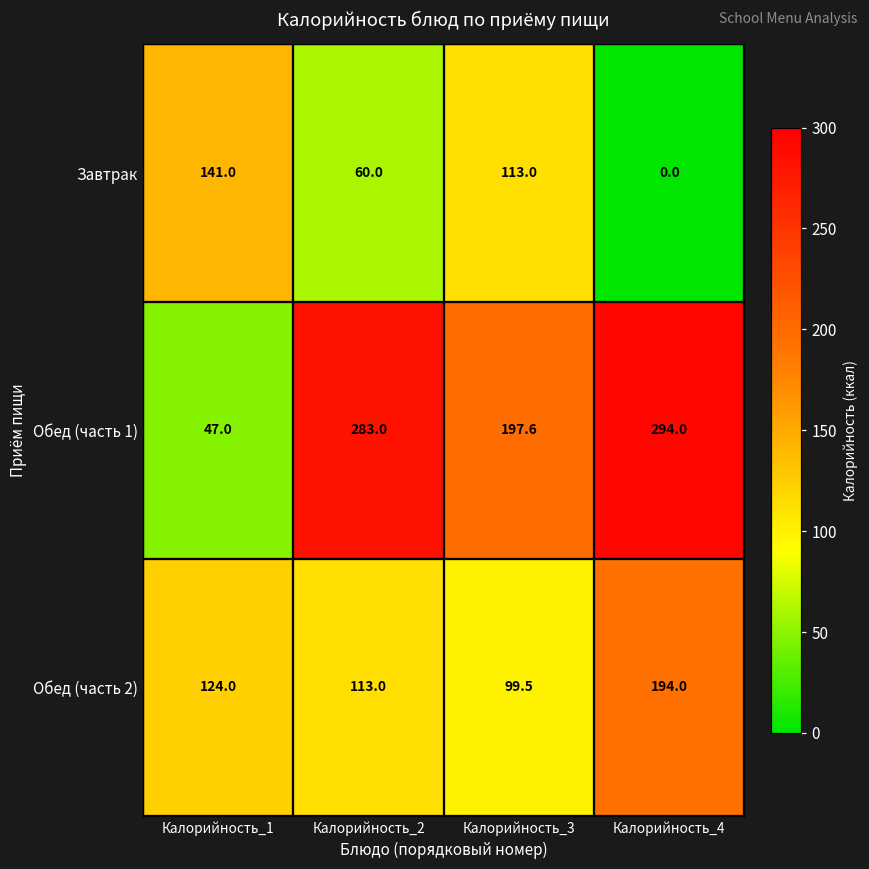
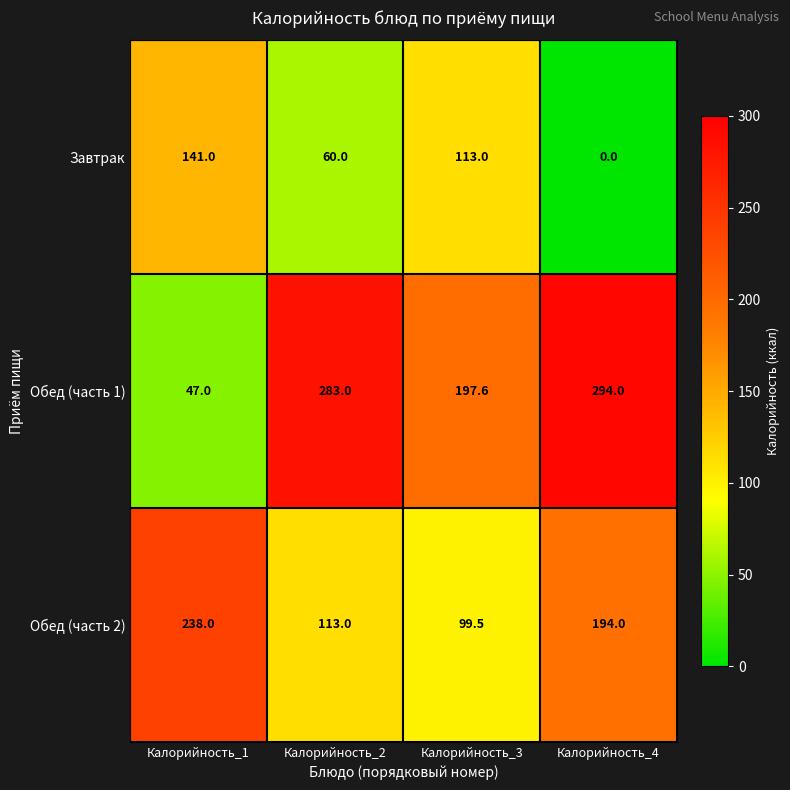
  {
    "Завтрак": {
      "Калорийность_1": 141.0,
      "Калорийность_2": 60.0,
      "Калорийность_3": 113.0,
      "Калорийность_4": 0.0
    },
    "Обед (часть 1)": {
      "Калорийность_1": 47.0,
      "Калорийность_2": 283.0,
      "Калорийность_3": 197.6,
      "Калорийность_4": 294.0
    },
    "Обед (часть 2)": {
-     "Калорийность_1": 124.0,
+     "Калорийность_1": 238.0,
      "Калорийность_2": 113.0,
      "Калорийность_3": 99.5,
      "Калорийность_4": 194.0
    }
  }
